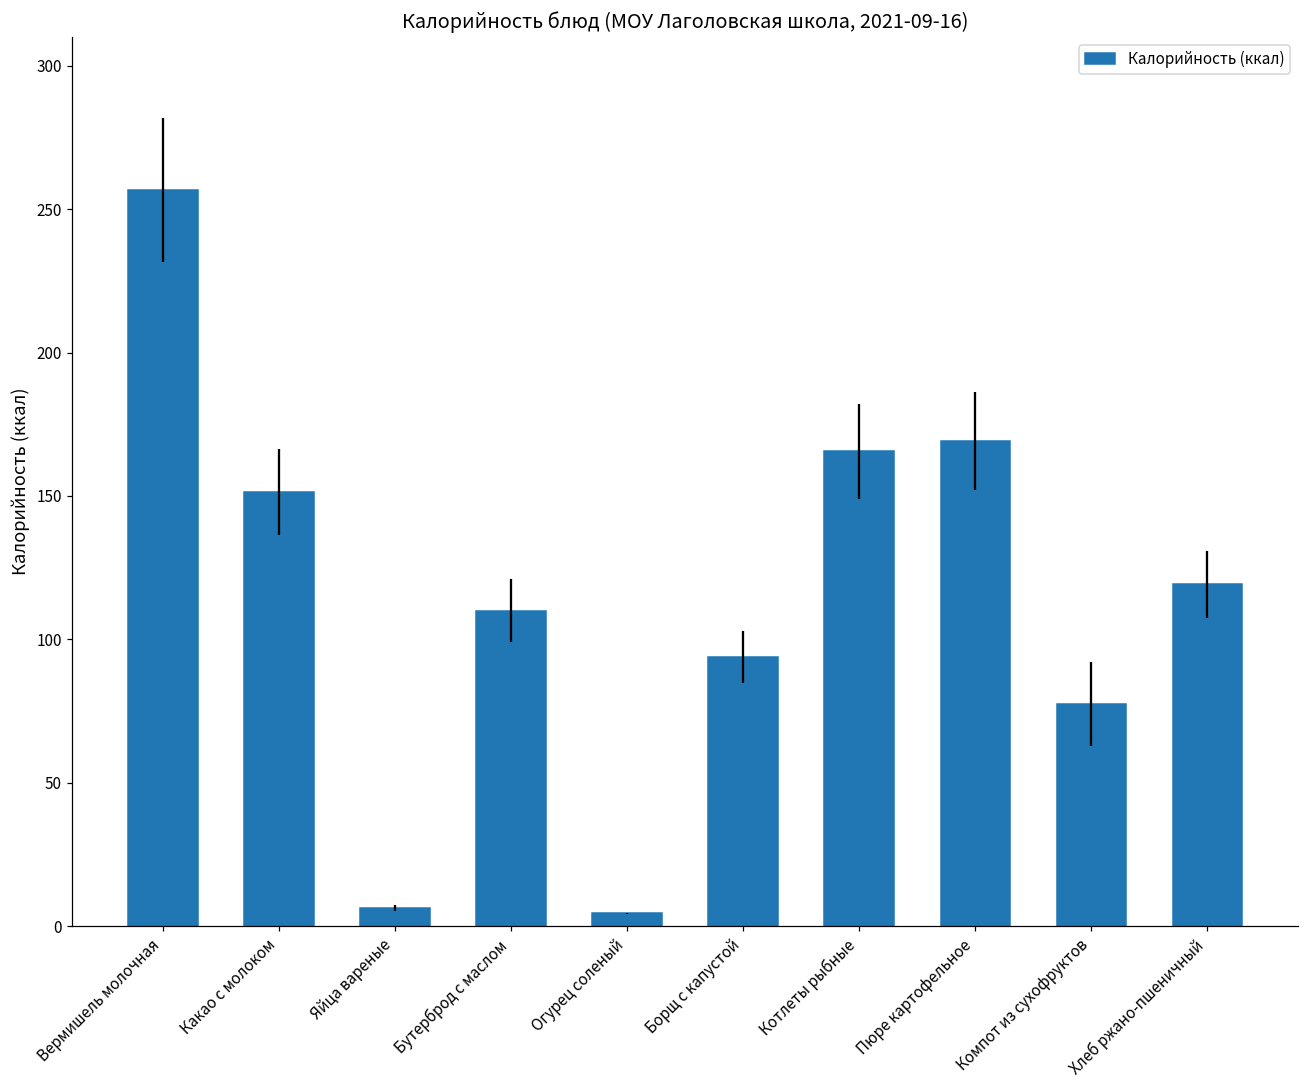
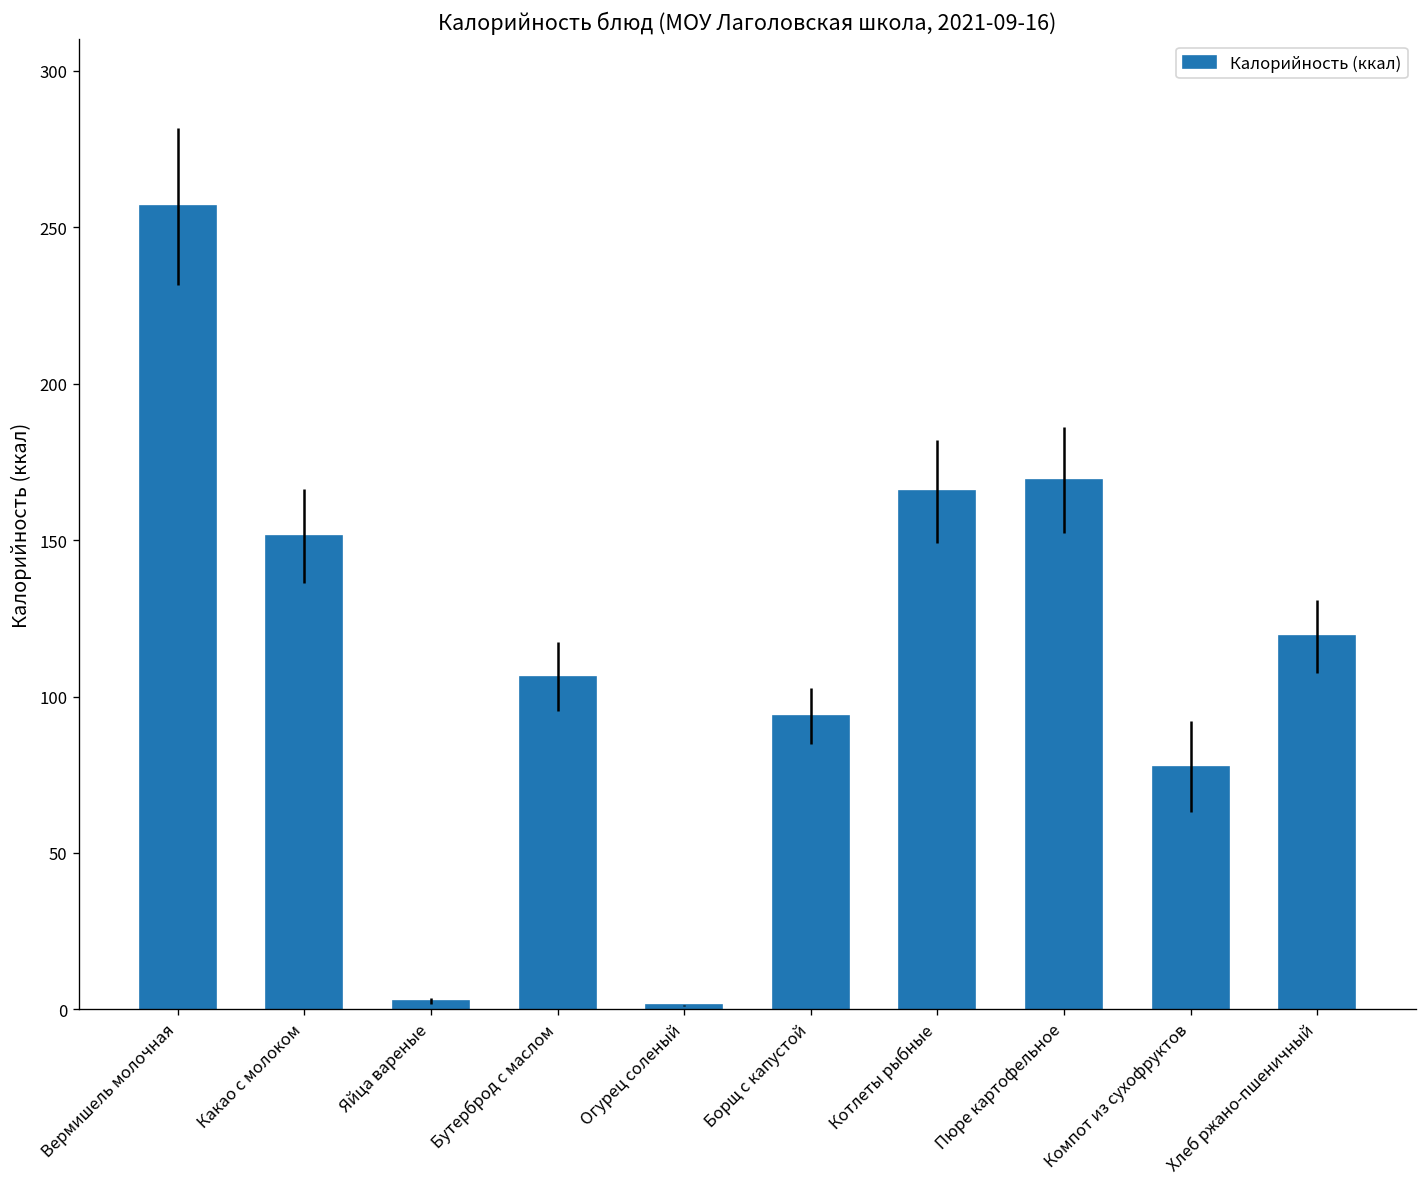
  {
    "Вермишель молочная": 257,
    "Какао с молоком": 151,
-   "Яйца вареные": 6,
-   "Бутерброд с маслом": 110,
-   "Огурец соленый": 5,
+   "Яйца вареные": 3,
+   "Бутерброд с маслом": 106,
+   "Огурец соленый": 1,
    "Борщ с капустой": 94,
    "Котлеты рыбные": 166,
    "Пюре картофельное": 169,
    "Компот из сухофруктов": 78,
    "Хлеб ржано-пшеничный": 119
  }
